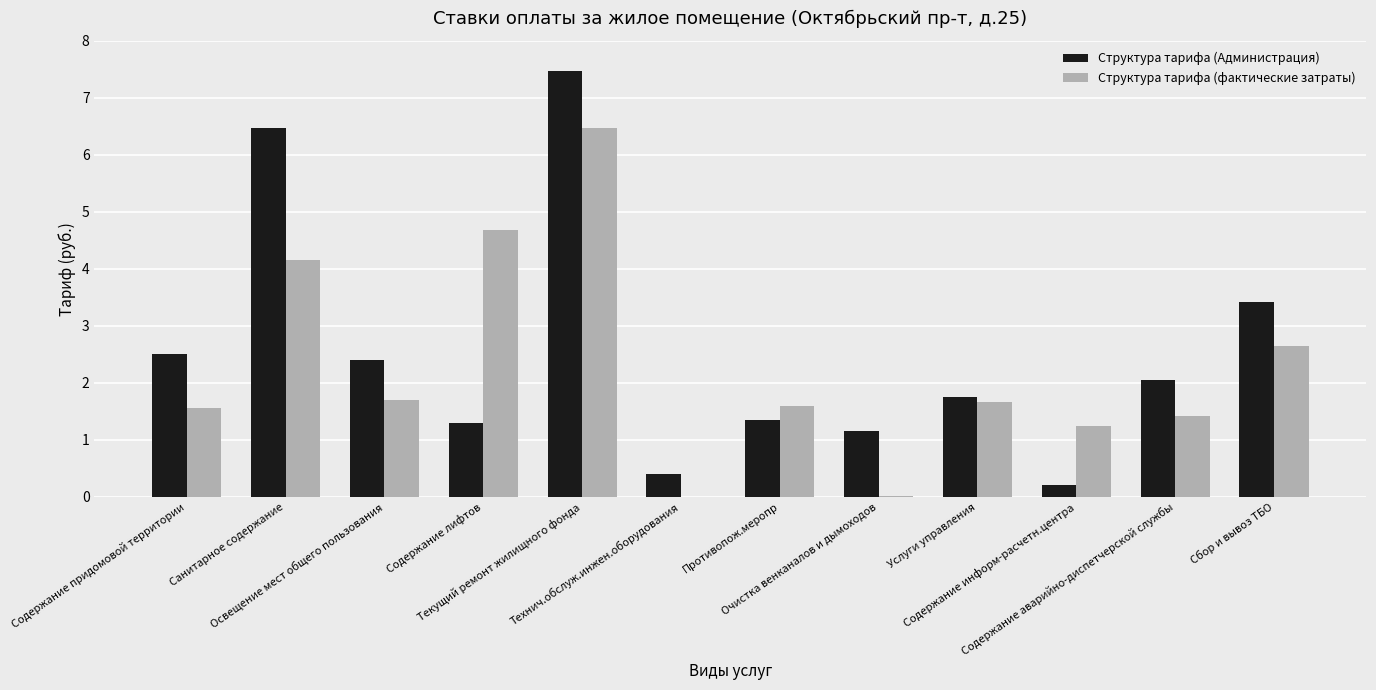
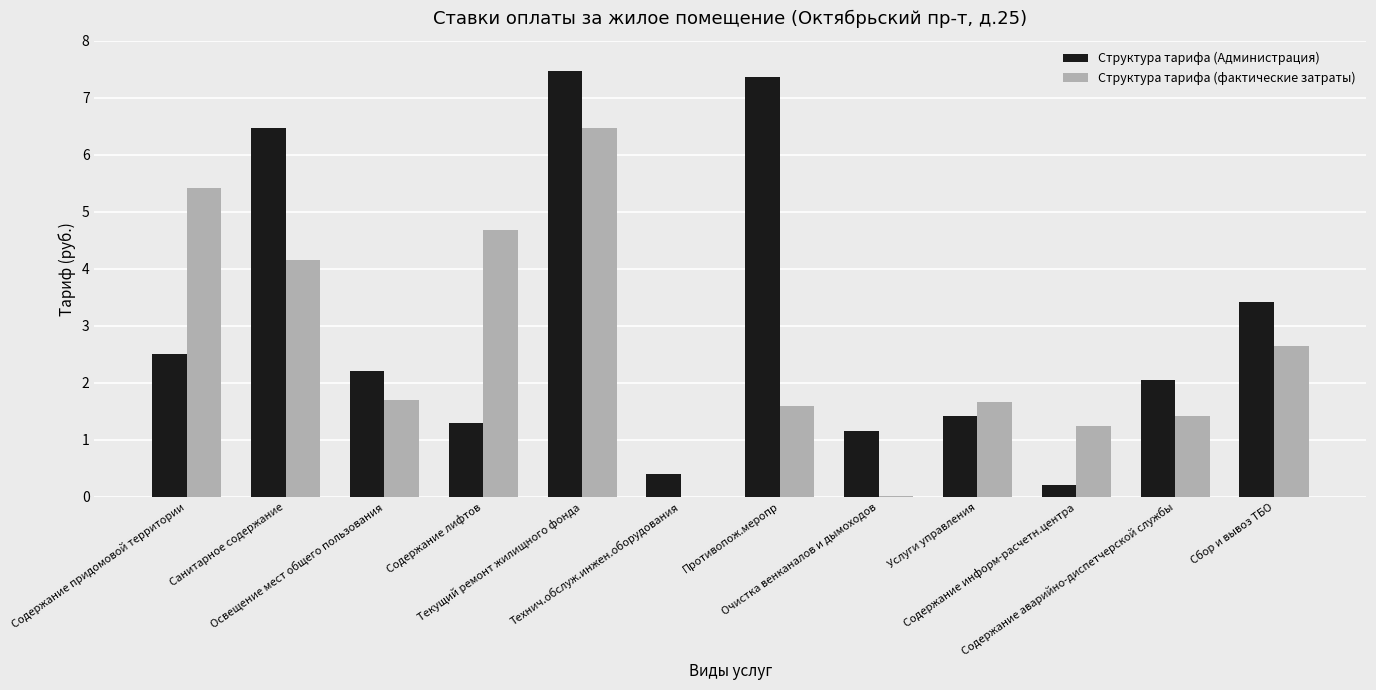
  {
    "Структура тарифа (Администрация)": {
      "Содержание придомовой территории": 2.5,
      "Санитарное содержание": 6.5,
-     "Освещение мест общего пользования": 2.4,
+     "Освещение мест общего пользования": 2.2,
      "Содержание лифтов": 1.3,
      "Текущий ремонт жилищного фонда": 7.5,
      "Технич.обслуж.инжен.оборудования": 0.4,
-     "Противопож.меропр": 1.4,
+     "Противопож.меропр": 7.4,
      "Очистка венканалов и дымоходов": 1.2,
-     "Услуги управления": 1.8,
+     "Услуги управления": 1.4,
      "Содержание информ-расчетн.центра": 0.2,
      "Содержание аварийно-диспетчерской службы": 2.1,
      "Сбор и вывоз ТБО": 3.4
    },
    "Структура тарифа (фактические затраты)": {
-     "Содержание придомовой территории": 1.6,
+     "Содержание придомовой территории": 5.4,
      "Санитарное содержание": 4.2,
      "Освещение мест общего пользования": 1.7,
      "Содержание лифтов": 4.7,
      "Текущий ремонт жилищного фонда": 6.5,
      "Технич.обслуж.инжен.оборудования": 0.0,
      "Противопож.меропр": 1.6,
      "Услуги управления": 1.7,
      "Содержание информ-расчетн.центра": 1.3,
      "Содержание аварийно-диспетчерской службы": 1.4,
      "Сбор и вывоз ТБО": 2.7
    }
  }
